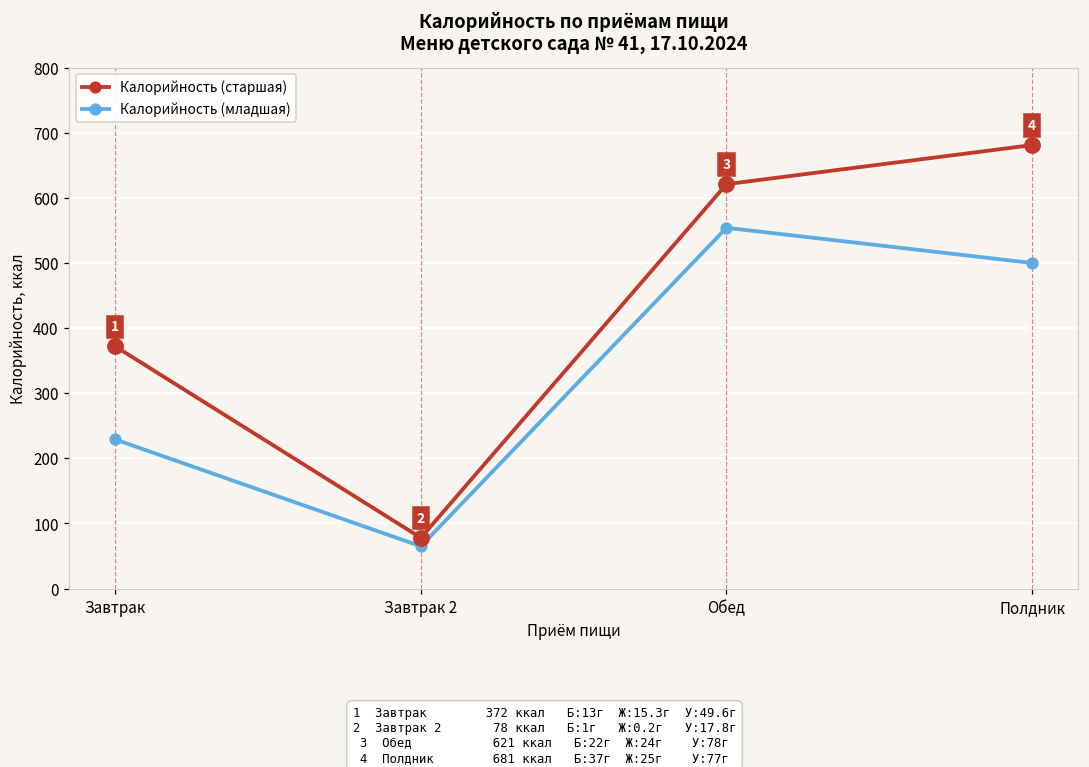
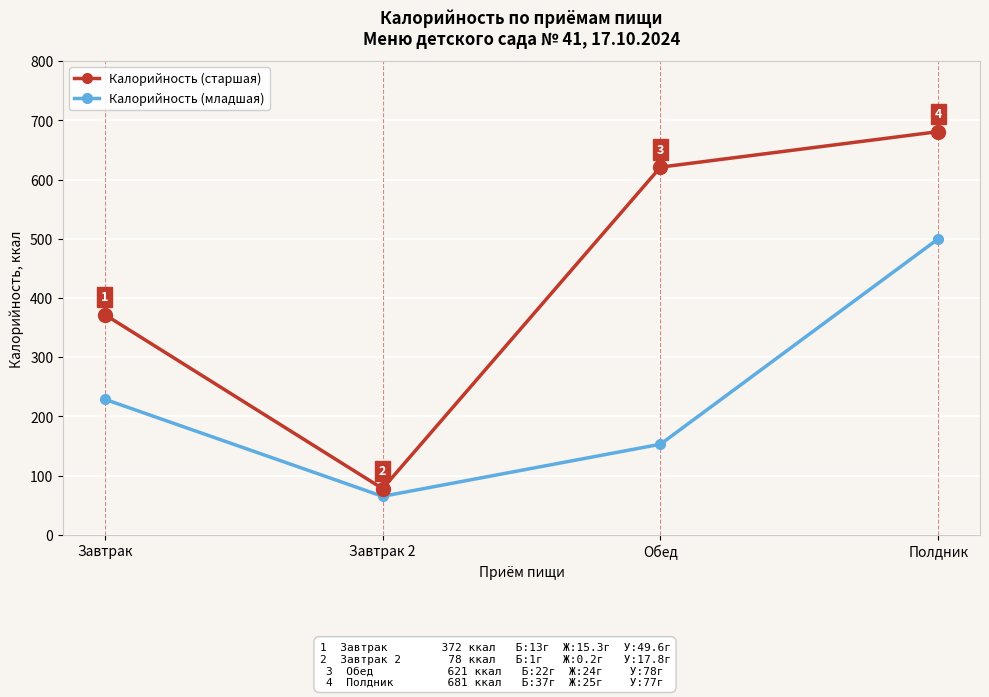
  {
    "Калорийность (младшая)": {
      "Завтрак": 230,
      "Завтрак 2": 70,
-     "Обед": 550,
+     "Обед": 150,
      "Полдник": 500
    }
  }
